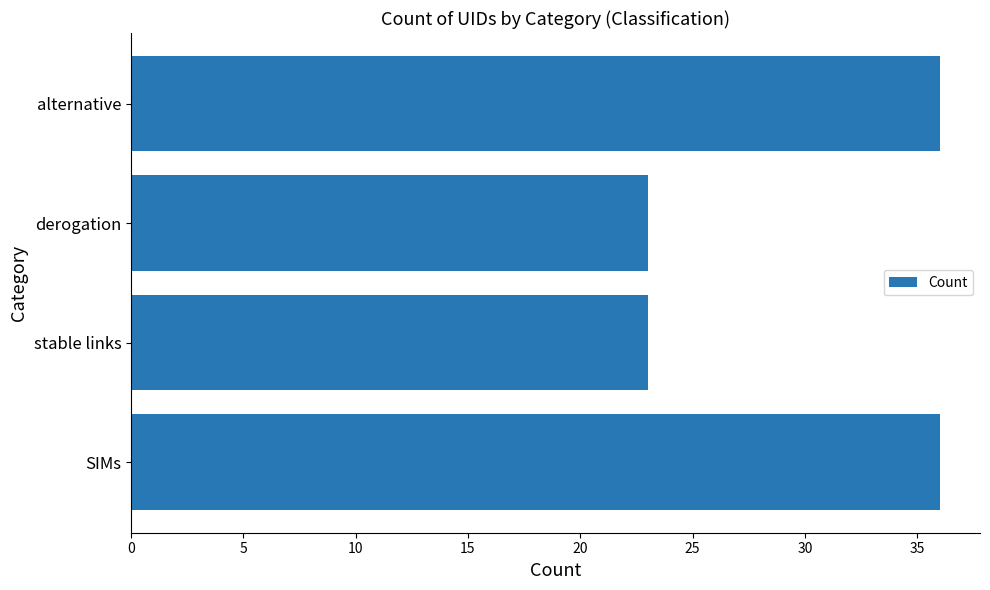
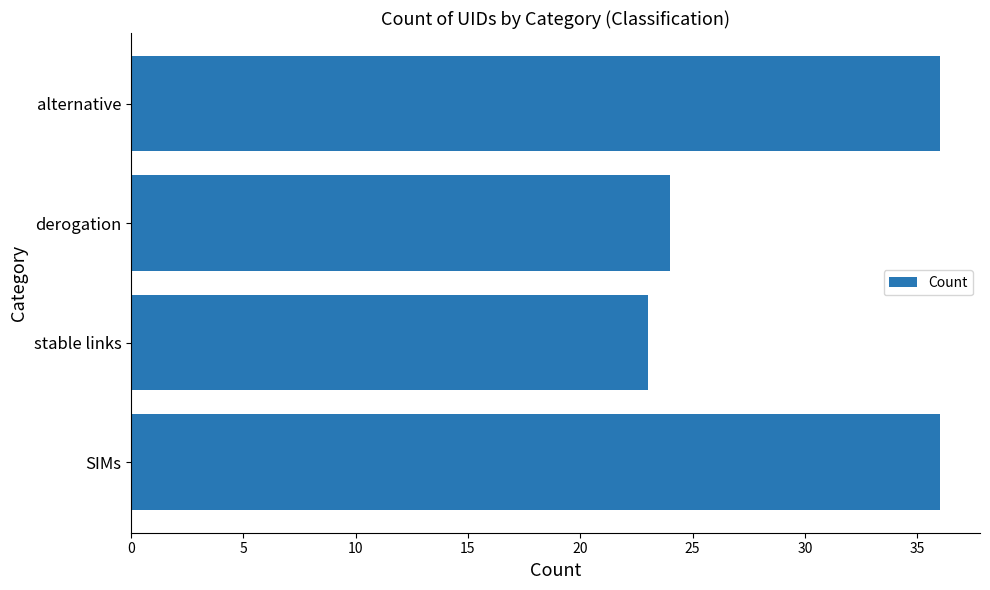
  {
    "alternative": 36,
-   "derogation": 23,
+   "derogation": 24,
    "stable links": 23,
    "SIMs": 36
  }
